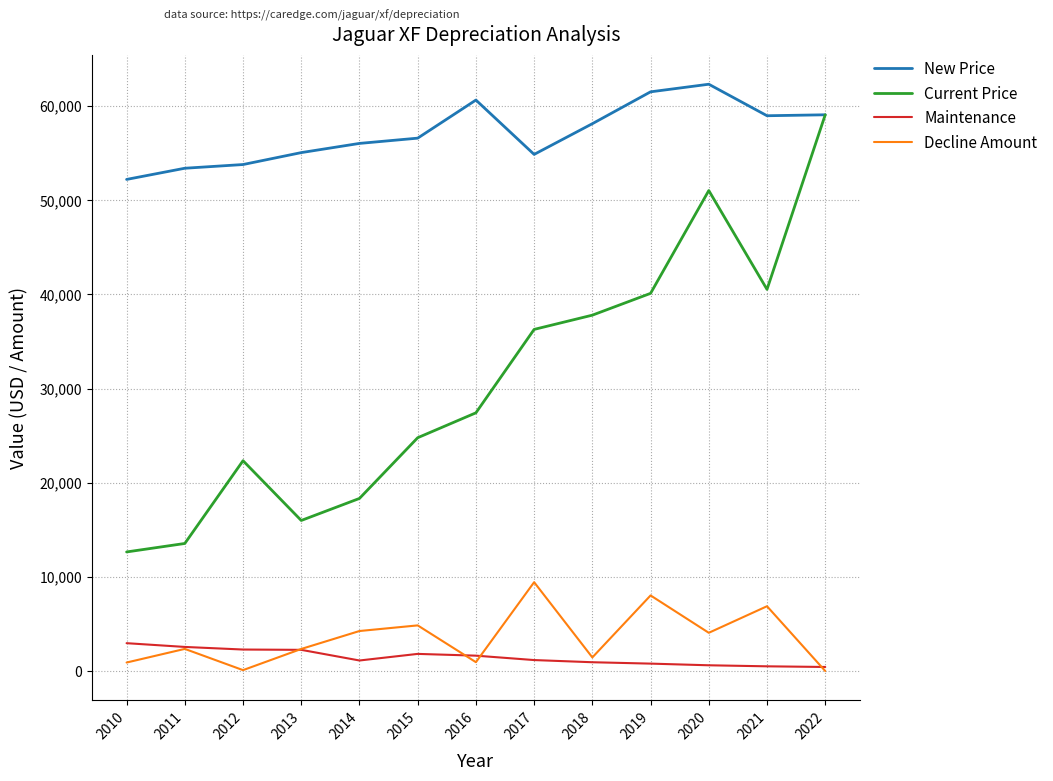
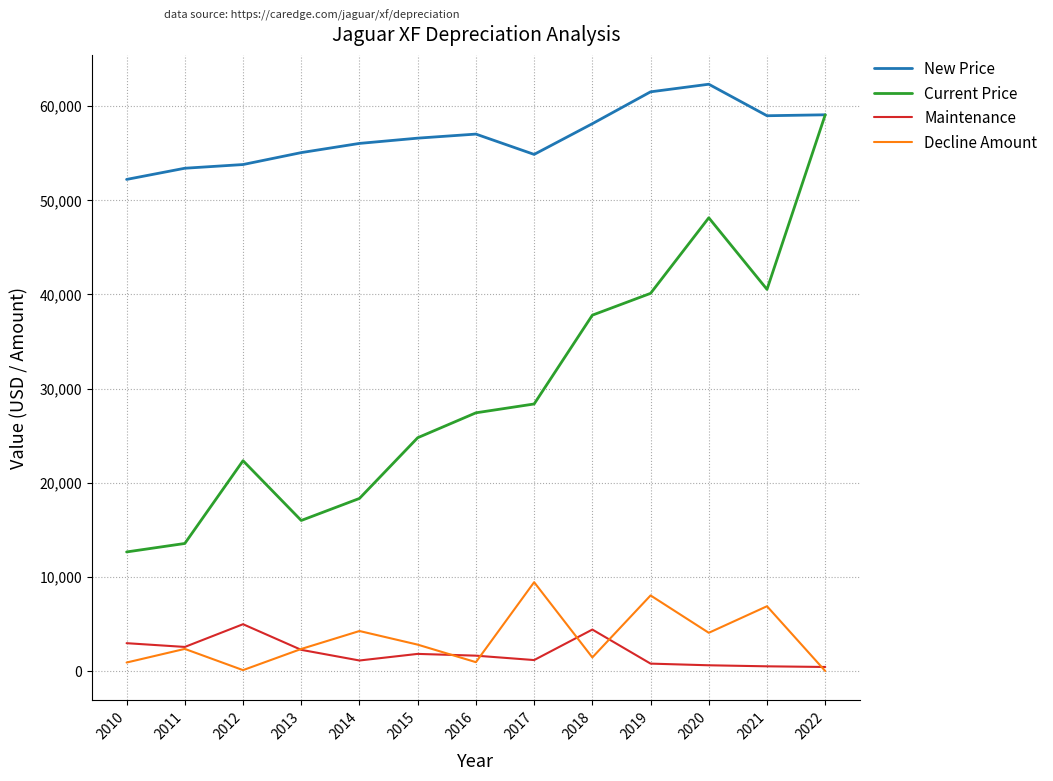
  {
    "New Price": {
      "2010": "52,000",
      "2011": "53,000",
      "2012": "54,000",
      "2013": "55,000",
      "2014": "56,000",
      "2015": "57,000",
-     "2016": "61,000",
+     "2016": "57,000",
      "2017": "55,000",
      "2018": "58,000",
      "2019": "62,000",
      "2020": "62,000",
      "2021": "59,000"
    },
    "Current Price": {
      "2010": "13,000",
      "2011": "14,000",
      "2012": "22,000",
      "2013": "16,000",
      "2014": "18,000",
      "2015": "25,000",
      "2016": "27,000",
-     "2017": "36,000",
+     "2017": "28,000",
      "2018": "38,000",
      "2019": "40,000",
-     "2020": "51,000",
+     "2020": "48,000",
      "2021": "41,000"
    },
    "Maintenance": {
      "2010": "3,000",
-     "2012": "2,000",
+     "2012": "5,000",
      "2014": "1,000",
      "2015": "2,000",
      "2016": "2,000",
      "2017": "1,000",
-     "2018": "1,000",
+     "2018": "4,000",
      "2019": "1,000",
      "2020": "1,000",
      "2021": "0",
      "2022": "0"
    },
    "Decline Amount": {
      "2010": "1,000",
      "2012": "0",
      "2014": "4,000",
-     "2015": "5,000",
+     "2015": "3,000",
      "2016": "1,000",
      "2017": "9,000",
      "2018": "1,000",
      "2019": "8,000",
      "2020": "4,000",
      "2021": "7,000",
      "2022": "0"
    }
  }
